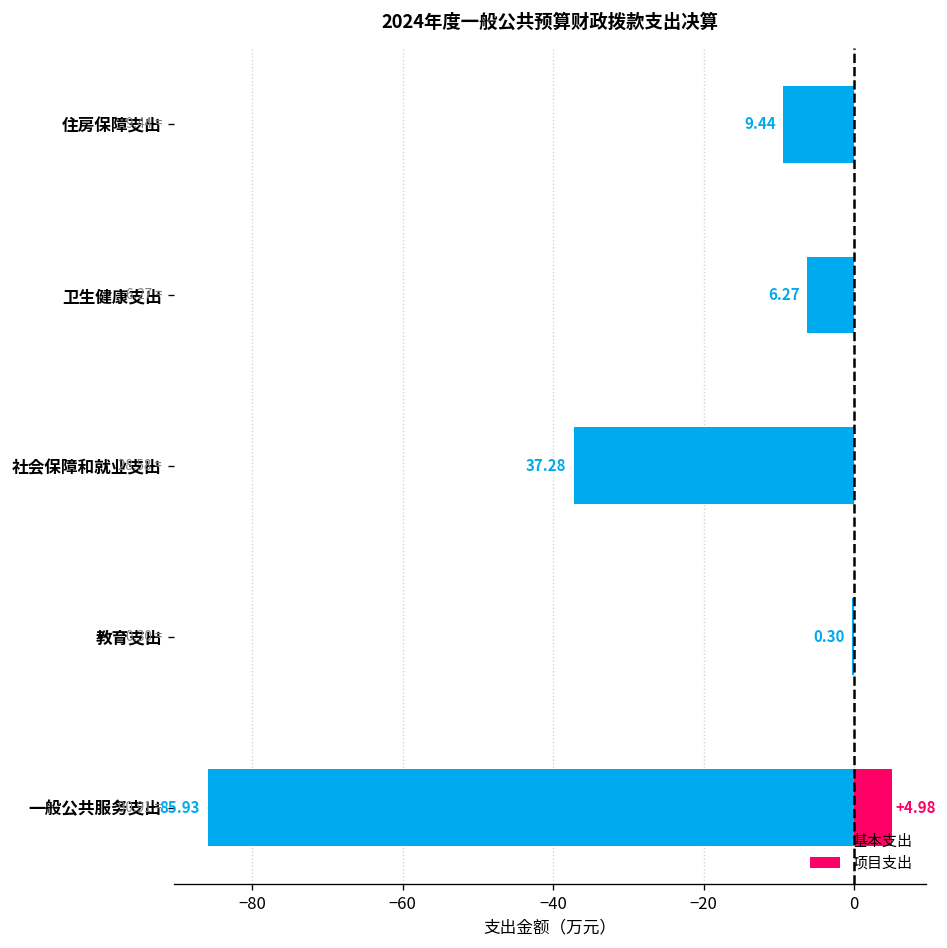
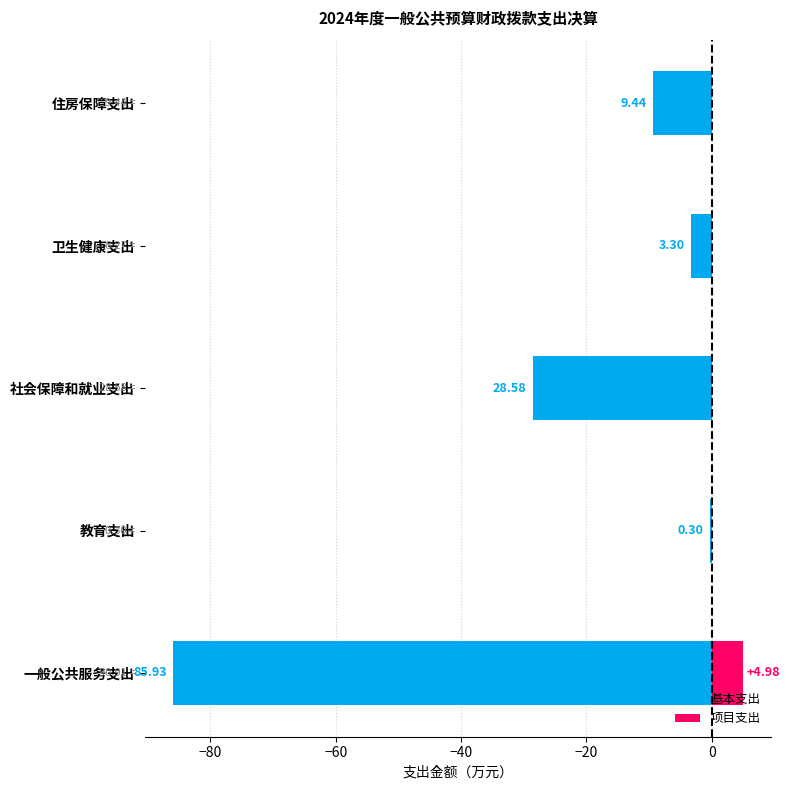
  {
    "基本支出": {
-     "卫生健康支出": "6.27",
-     "社会保障和就业支出": "37.28"
+     "卫生健康支出": "3.30",
+     "社会保障和就业支出": "28.58"
    },
    "项目支出": {
      "一般公共服务支出": "+4.98"
    }
  }
